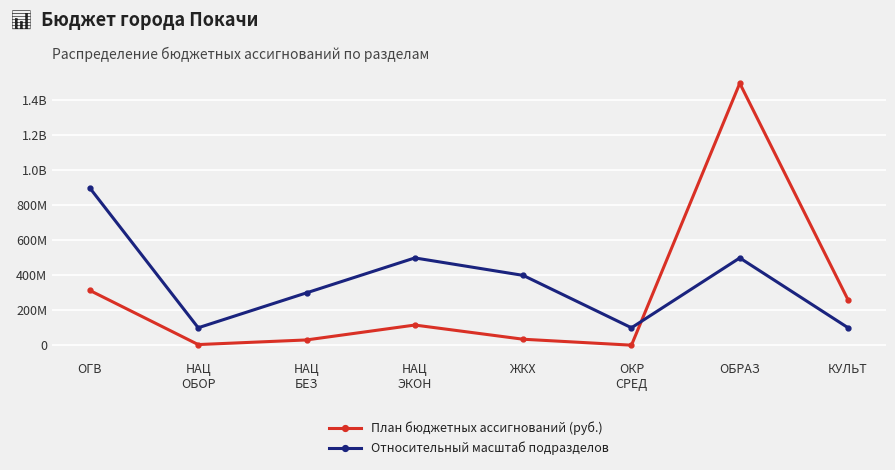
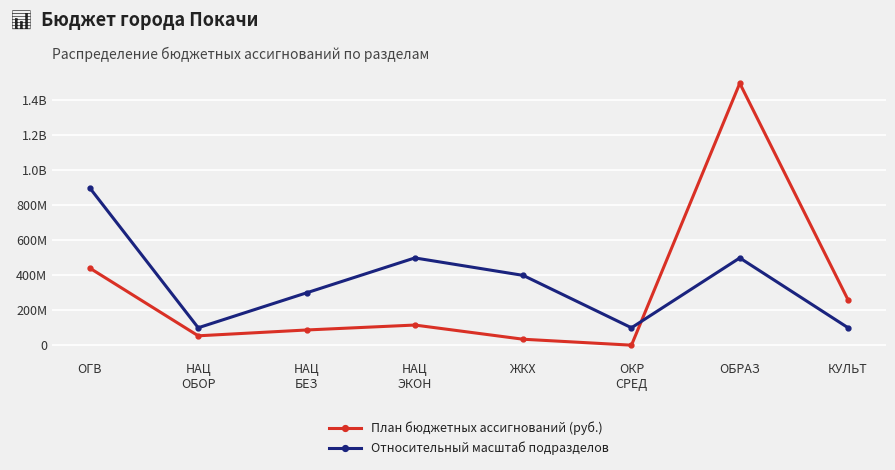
  {
    "План бюджетных ассигнований (руб.)": {
-     "ОГВ": 310000000,
-     "НАЦ ОБОР": 0,
-     "НАЦ БЕЗ": 30000000,
+     "ОГВ": 440000000,
+     "НАЦ ОБОР": 50000000,
+     "НАЦ БЕЗ": 90000000,
      "НАЦ ЭКОН": 120000000,
      "ЖКХ": 30000000,
      "ОКР СРЕД": 0,
      "ОБРАЗ": 1490000000,
      "КУЛЬТ": 260000000
    },
    "Относительный масштаб подразделов": {
      "ОГВ": 900000000,
      "НАЦ ОБОР": 100000000,
      "НАЦ БЕЗ": 300000000,
      "НАЦ ЭКОН": 500000000,
      "ЖКХ": 400000000,
      "ОКР СРЕД": 100000000,
      "ОБРАЗ": 500000000,
      "КУЛЬТ": 100000000
    }
  }
